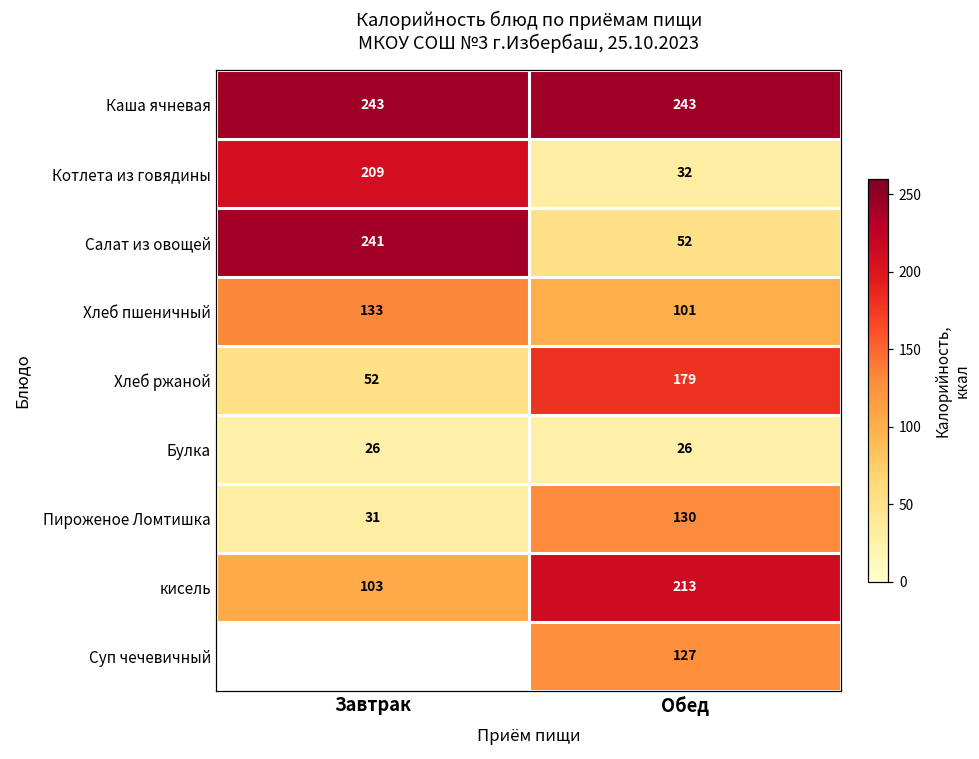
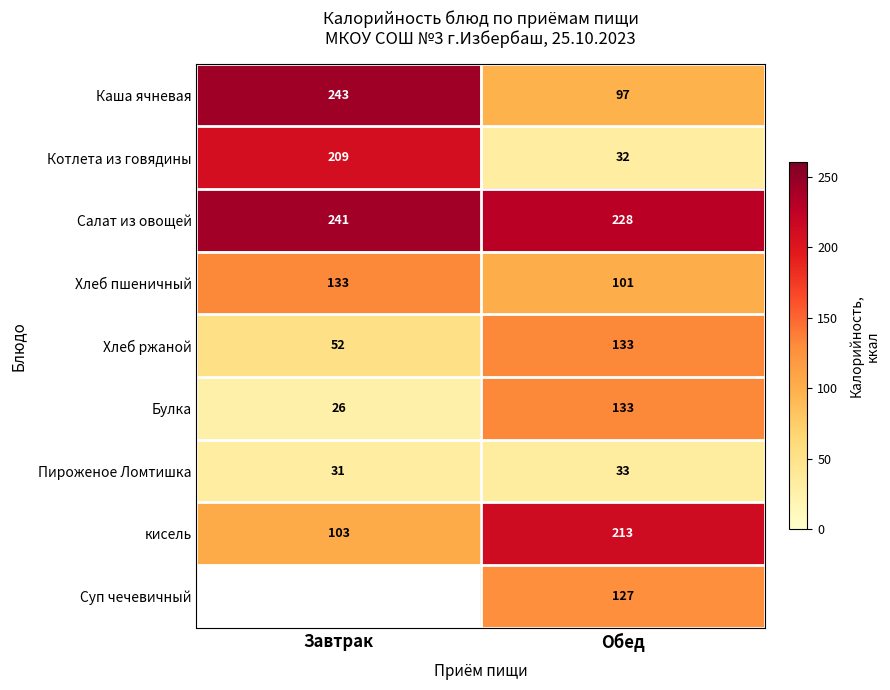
  {
    "Каша ячневая": {
      "Завтрак": 243,
-     "Обед": 243
+     "Обед": 97
    },
    "Котлета из говядины": {
      "Завтрак": 209,
      "Обед": 32
    },
    "Салат из овощей": {
      "Завтрак": 241,
-     "Обед": 52
+     "Обед": 228
    },
    "Хлеб пшеничный": {
      "Завтрак": 133,
      "Обед": 101
    },
    "Хлеб ржаной": {
      "Завтрак": 52,
-     "Обед": 179
+     "Обед": 133
    },
    "Булка": {
      "Завтрак": 26,
-     "Обед": 26
+     "Обед": 133
    },
    "Пироженое Ломтишка": {
      "Завтрак": 31,
-     "Обед": 130
+     "Обед": 33
    },
    "кисель": {
      "Завтрак": 103,
      "Обед": 213
    },
    "Суп чечевичный": {
      "Обед": 127
    }
  }
